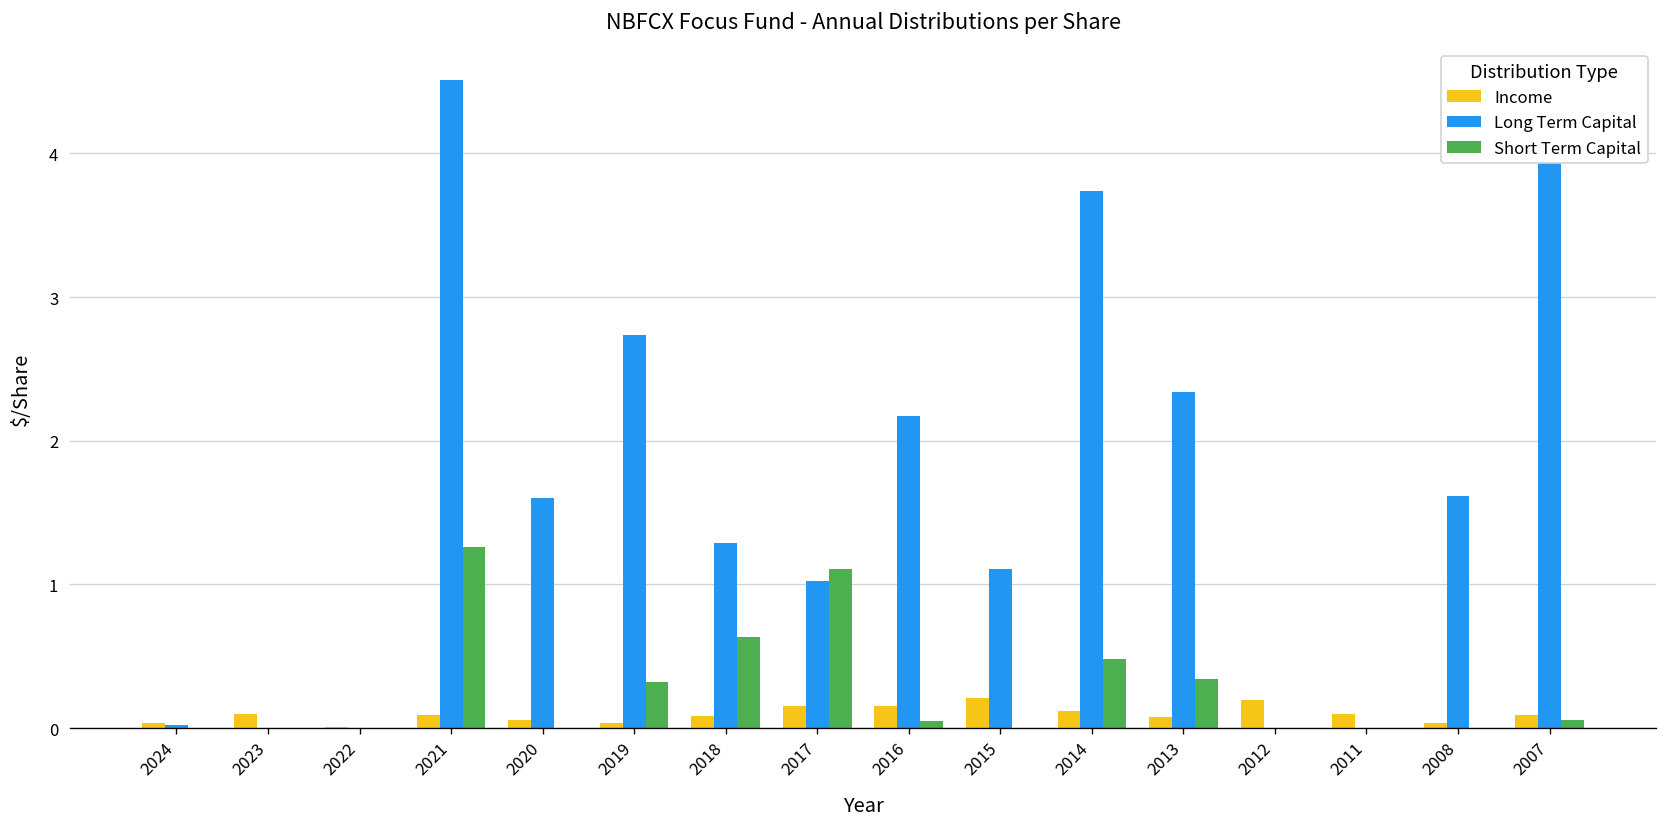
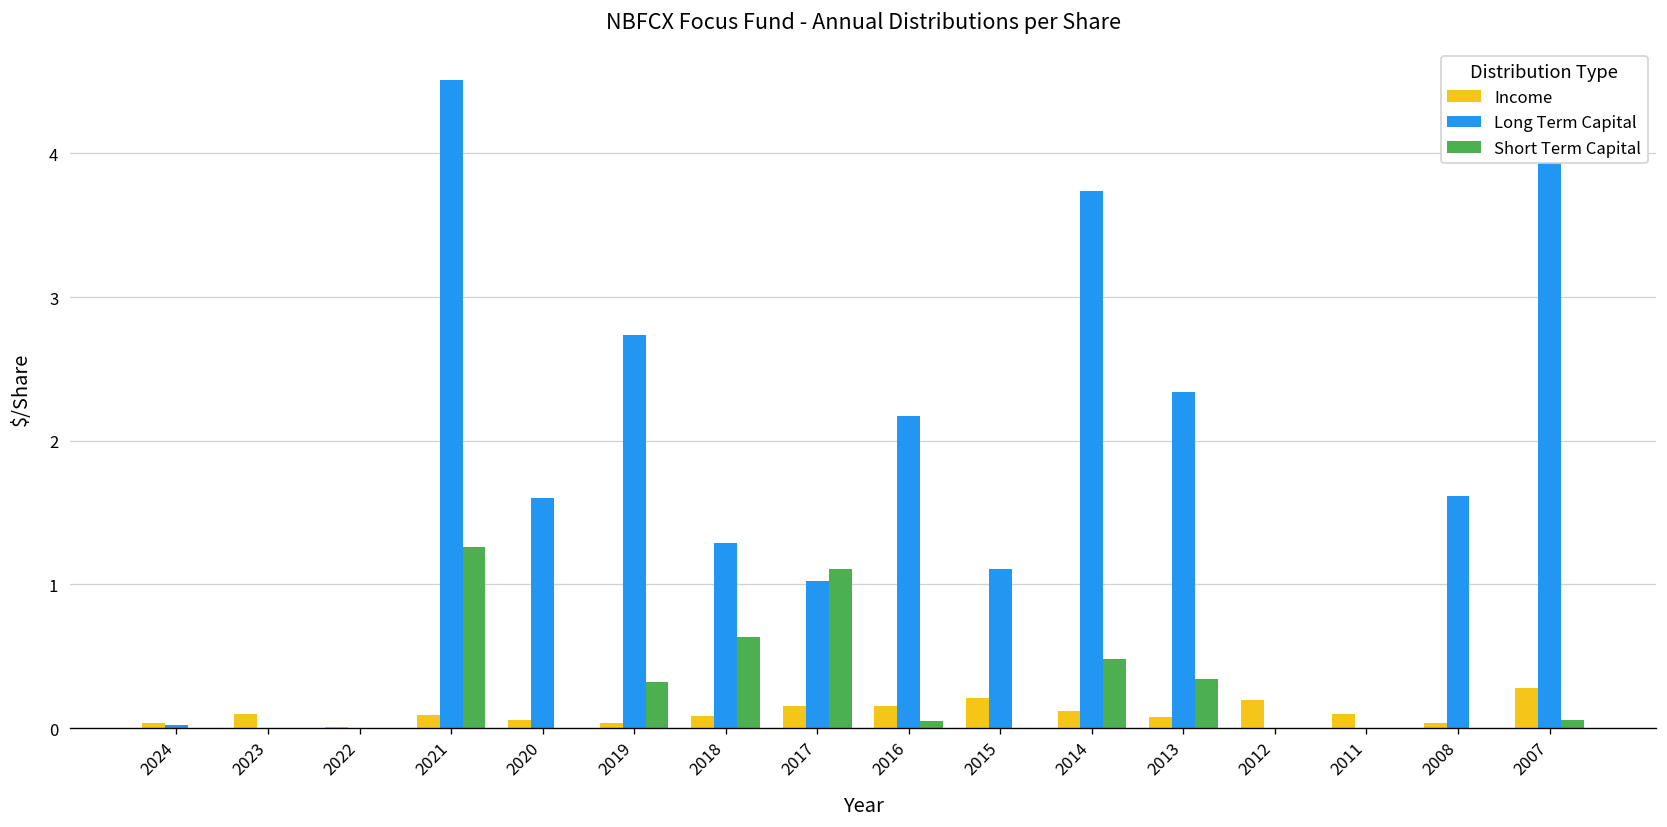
  {
    "Income": {
      "2024": 0.04,
      "2023": 0.10,
      "2021": 0.09,
      "2020": 0.05,
      "2019": 0.03,
      "2018": 0.08,
      "2017": 0.15,
      "2016": 0.15,
      "2015": 0.21,
      "2014": 0.12,
      "2013": 0.07,
      "2012": 0.20,
      "2011": 0.10,
      "2008": 0.03,
-     "2007": 0.09
+     "2007": 0.28
    },
    "Long Term Capital": {
      "2024": 0.02,
      "2023": 0.00,
      "2022": 0.00,
      "2021": 4.51,
      "2020": 1.60,
      "2019": 2.73,
      "2018": 1.29,
      "2017": 1.02,
      "2016": 2.17,
      "2015": 1.10,
      "2014": 3.74,
      "2013": 2.34,
      "2012": 0.00,
      "2011": 0.00,
      "2008": 1.61
    },
    "Short Term Capital": {
      "2024": 0.00,
      "2023": 0.00,
      "2022": 0.00,
      "2021": 1.26,
      "2020": 0.00,
      "2019": 0.32,
      "2018": 0.63,
      "2017": 1.11,
      "2016": 0.05,
      "2015": 0.00,
      "2014": 0.48,
      "2013": 0.34,
      "2012": 0.00,
      "2011": 0.00,
      "2008": 0.00,
      "2007": 0.05
    }
  }
